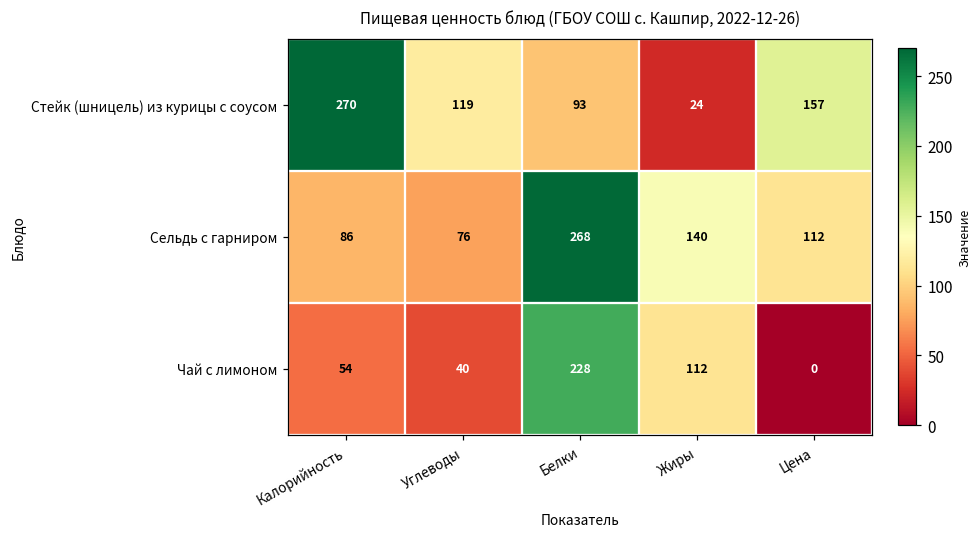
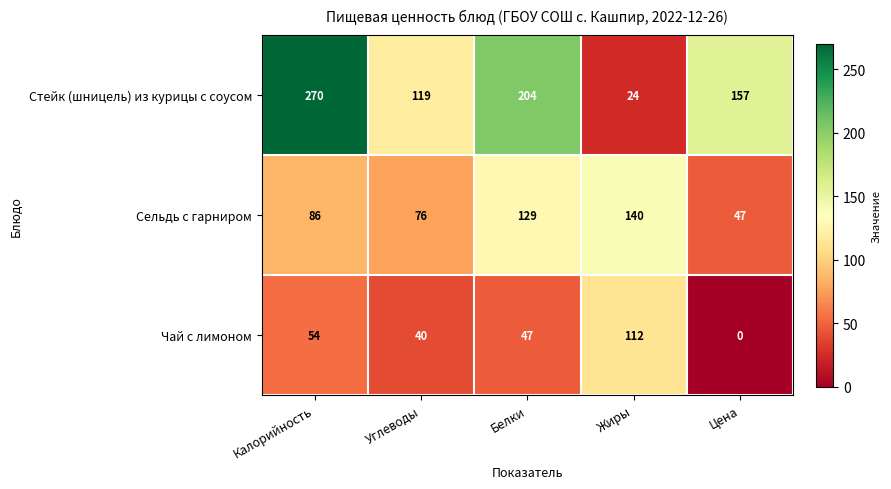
  {
    "Стейк (шницель) из курицы с соусом": {
      "Калорийность": 270,
      "Углеводы": 119,
-     "Белки": 93,
+     "Белки": 204,
      "Жиры": 24,
      "Цена": 157
    },
    "Сельдь с гарниром": {
      "Калорийность": 86,
      "Углеводы": 76,
-     "Белки": 268,
+     "Белки": 129,
      "Жиры": 140,
-     "Цена": 112
+     "Цена": 47
    },
    "Чай с лимоном": {
      "Калорийность": 54,
      "Углеводы": 40,
-     "Белки": 228,
+     "Белки": 47,
      "Жиры": 112,
      "Цена": 0
    }
  }
